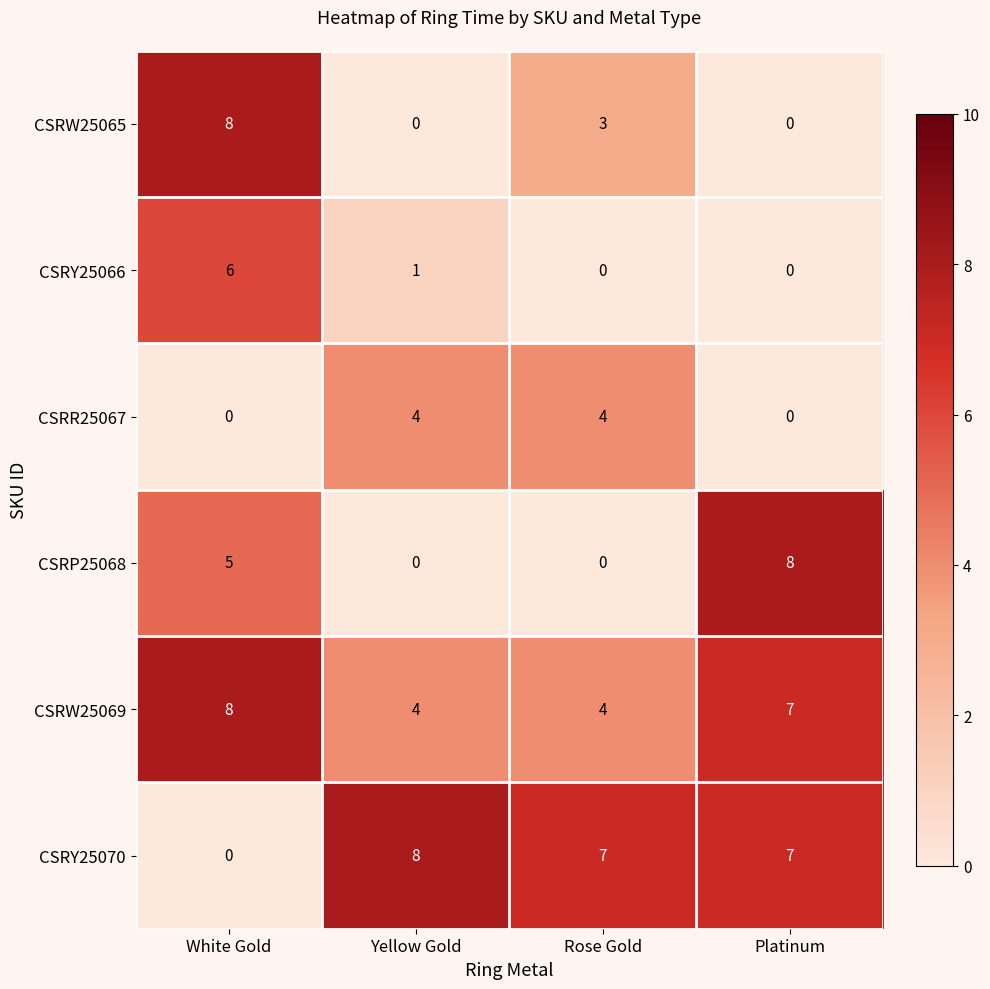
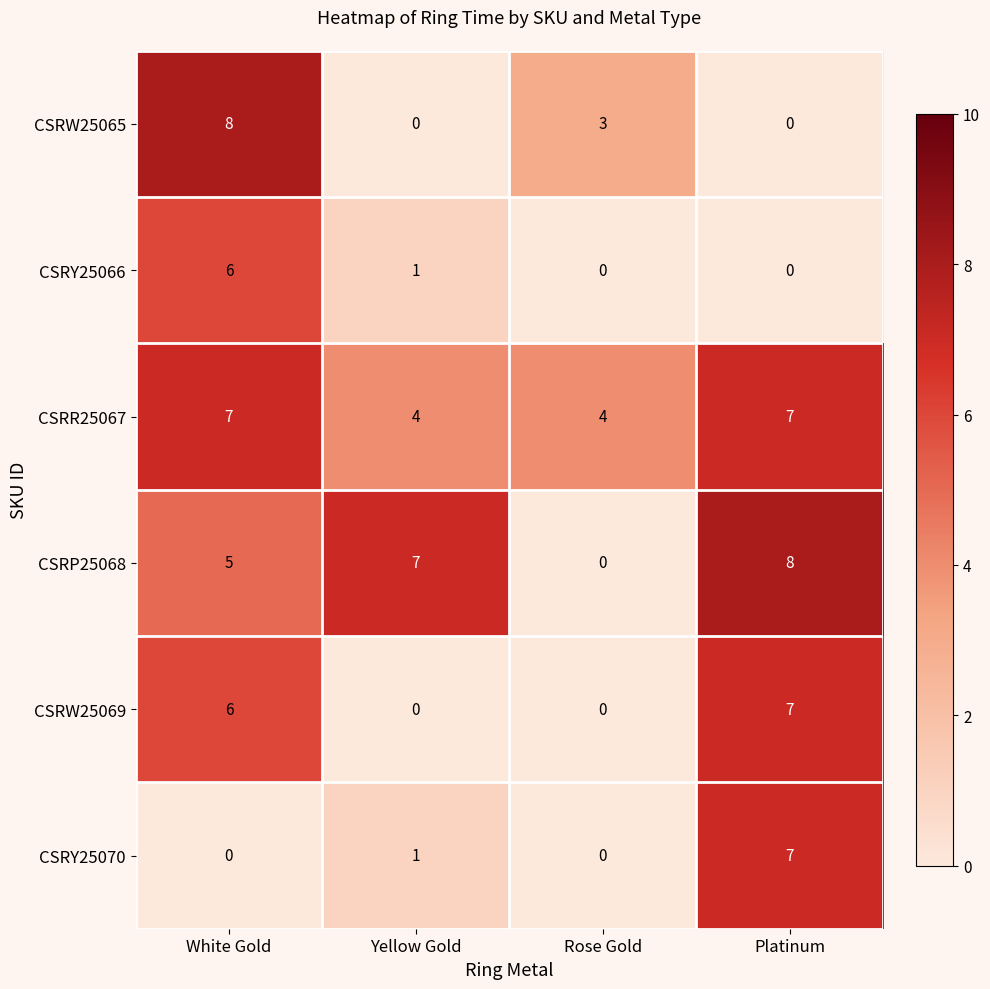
  {
    "CSRW25065": {
      "White Gold": 8,
      "Yellow Gold": 0,
      "Rose Gold": 3,
      "Platinum": 0
    },
    "CSRY25066": {
      "White Gold": 6,
      "Yellow Gold": 1,
      "Rose Gold": 0,
      "Platinum": 0
    },
    "CSRR25067": {
-     "White Gold": 0,
+     "White Gold": 7,
      "Yellow Gold": 4,
      "Rose Gold": 4,
-     "Platinum": 0
+     "Platinum": 7
    },
    "CSRP25068": {
      "White Gold": 5,
-     "Yellow Gold": 0,
+     "Yellow Gold": 7,
      "Rose Gold": 0,
      "Platinum": 8
    },
    "CSRW25069": {
-     "White Gold": 8,
-     "Yellow Gold": 4,
-     "Rose Gold": 4,
+     "White Gold": 6,
+     "Yellow Gold": 0,
+     "Rose Gold": 0,
      "Platinum": 7
    },
    "CSRY25070": {
      "White Gold": 0,
-     "Yellow Gold": 8,
-     "Rose Gold": 7,
+     "Yellow Gold": 1,
+     "Rose Gold": 0,
      "Platinum": 7
    }
  }
